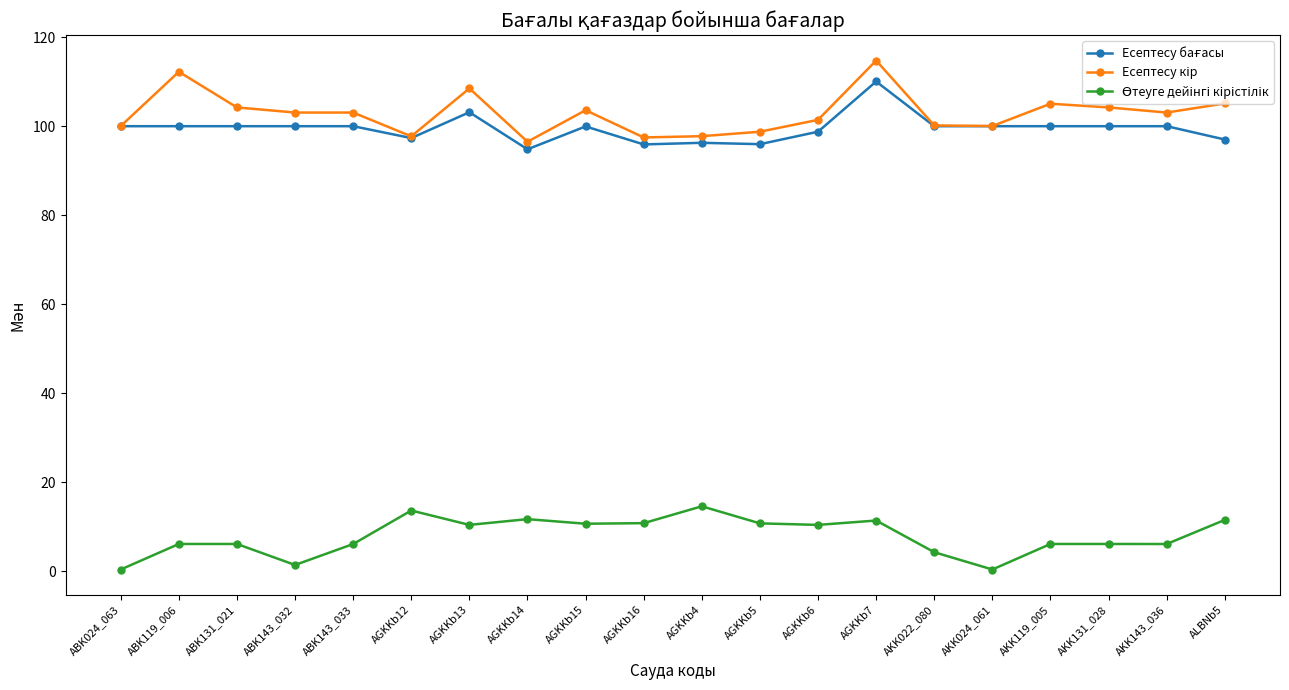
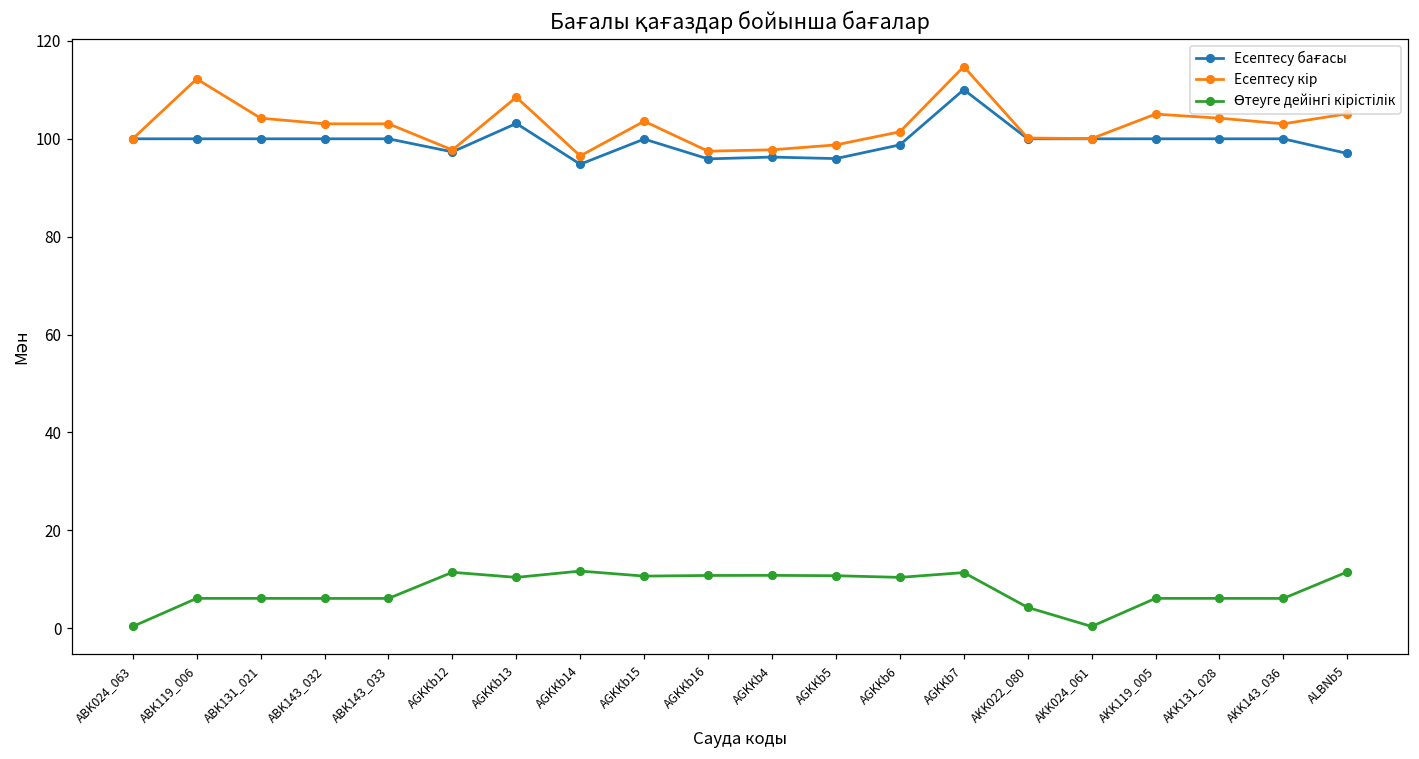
  {
    "Есептесу бағасы": {
      "ABK119_006": 100,
      "ABK131_021": 100,
      "ABK143_032": 100,
      "ABK143_033": 100,
      "AGKKb13": 103,
      "AGKKb14": 95,
      "AGKKb15": 100,
      "AGKKb16": 96,
      "AGKKb4": 96,
      "AGKKb5": 96,
      "AGKKb6": 99,
      "AGKKb7": 110,
      "AKK119_005": 100,
      "AKK131_028": 100,
      "AKK143_036": 100,
      "ALBNb5": 97
    },
    "Есептесу кір": {
      "ABK119_006": 112,
      "ABK131_021": 104,
      "ABK143_032": 103,
      "ABK143_033": 103,
      "AGKKb13": 108,
      "AGKKb14": 97,
      "AGKKb15": 104,
      "AGKKb16": 97,
      "AGKKb4": 98,
      "AGKKb5": 99,
      "AGKKb6": 101,
      "AGKKb7": 115,
      "AKK119_005": 105,
      "AKK131_028": 104,
      "AKK143_036": 103
    },
    "Өтеуге дейінгі кірістілік": {
      "ABK024_063": 0,
      "ABK119_006": 6,
      "ABK131_021": 6,
-     "ABK143_032": 1,
+     "ABK143_032": 6,
      "ABK143_033": 6,
-     "AGKKb12": 14,
+     "AGKKb12": 11,
      "AGKKb13": 10,
      "AGKKb14": 12,
      "AGKKb15": 11,
      "AGKKb16": 11,
-     "AGKKb4": 15,
+     "AGKKb4": 11,
      "AGKKb5": 11,
      "AGKKb6": 10,
      "AGKKb7": 11,
      "AKK022_080": 4,
      "AKK024_061": 0,
      "AKK119_005": 6,
      "AKK131_028": 6,
      "AKK143_036": 6,
      "ALBNb5": 12
    }
  }
